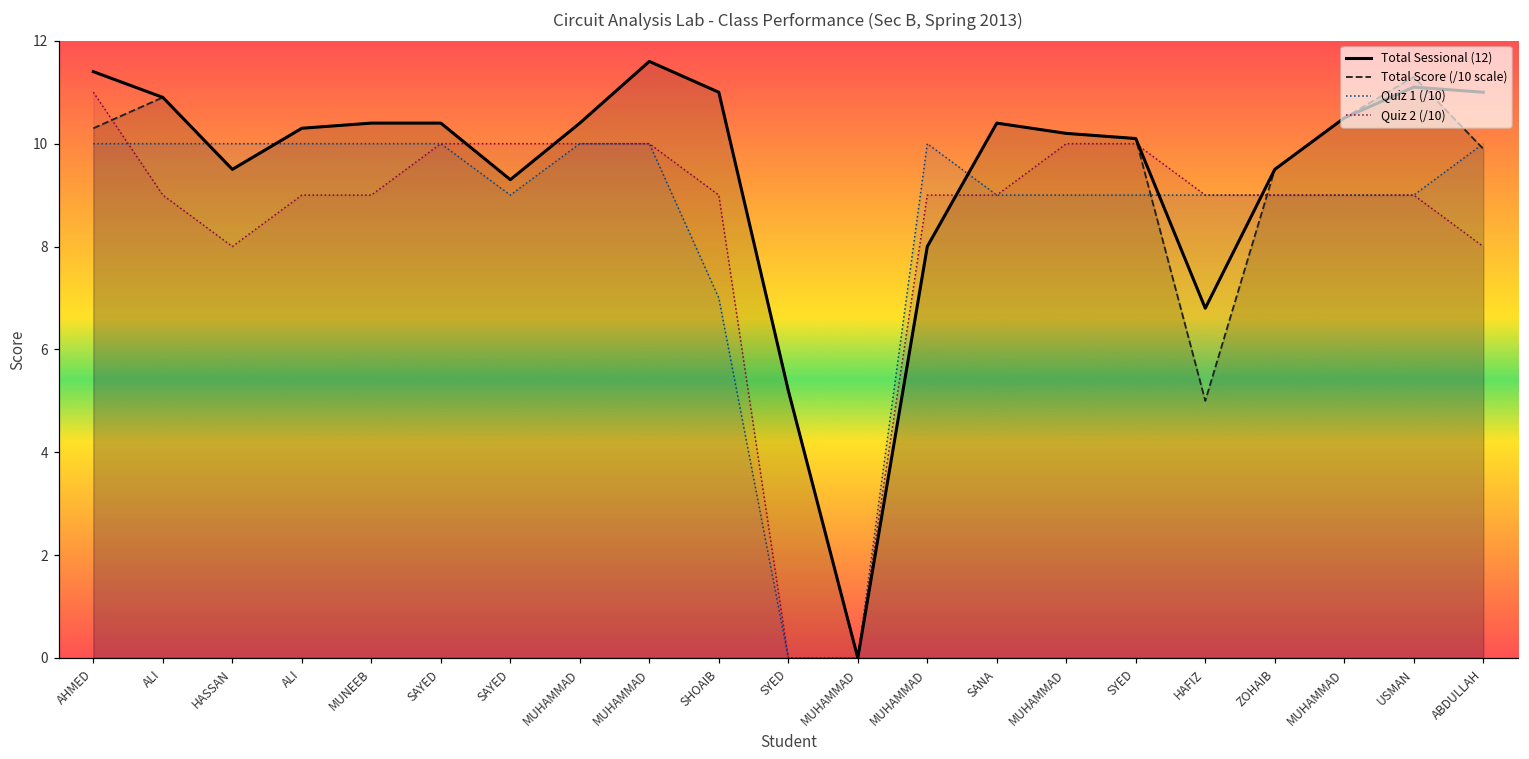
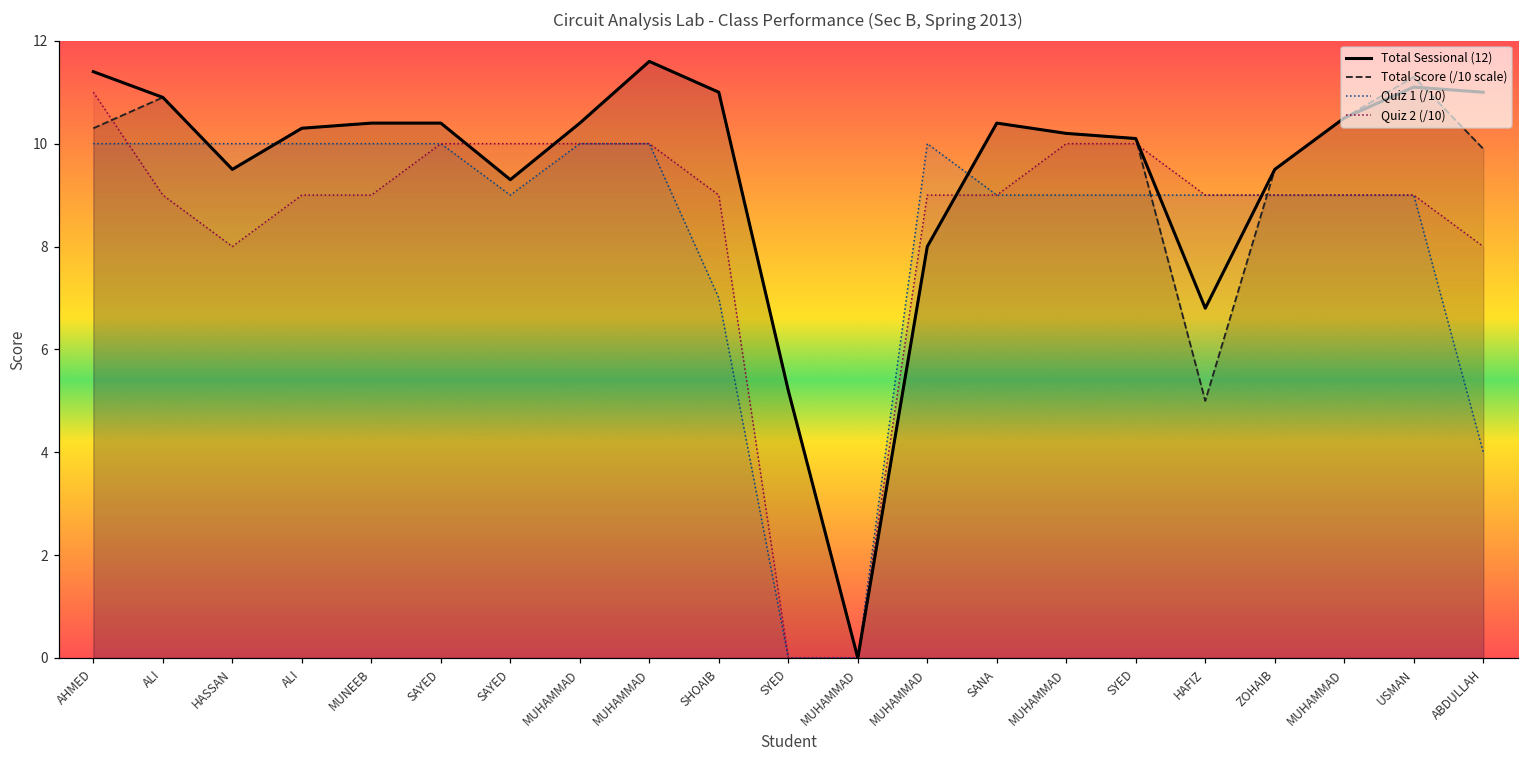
  {
    "Quiz 1 (/10)": {
      "AHMED": 10,
      "HASSAN": 10,
      "MUNEEB": 10,
      "SHOAIB": 7,
-     "ABDULLAH": 10
+     "ABDULLAH": 4
    },
    "Quiz 2 (/10)": {
      "AHMED": 11,
      "HASSAN": 8,
      "MUNEEB": 9,
      "SHOAIB": 9,
      "ABDULLAH": 8
    }
  }
